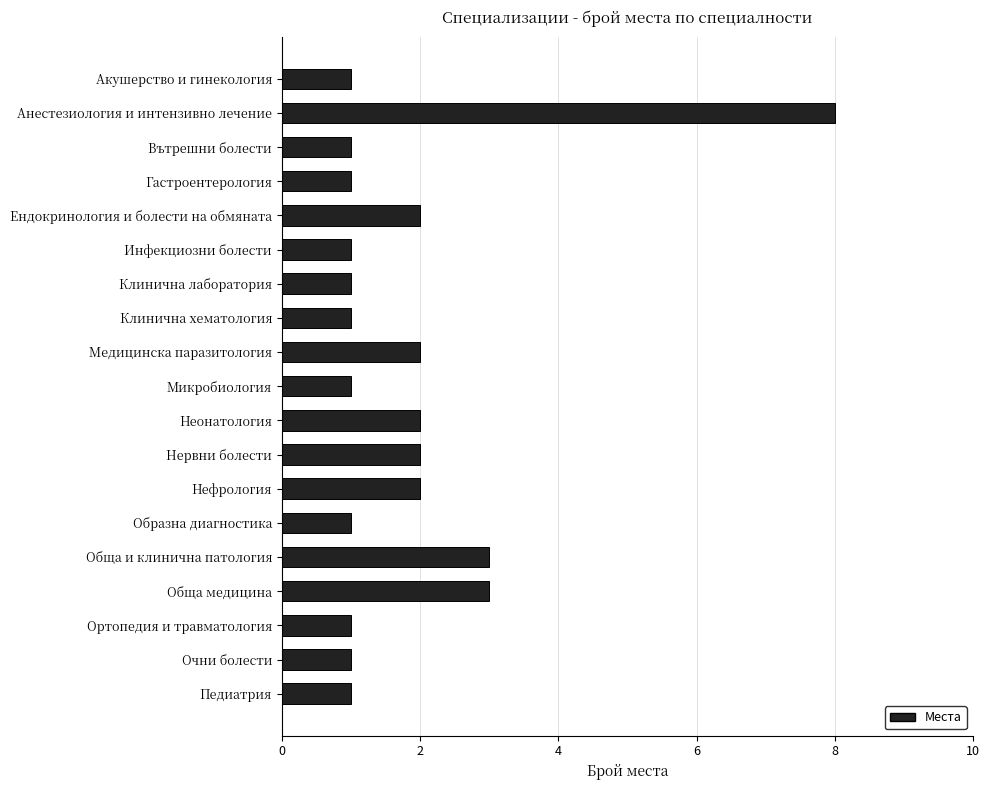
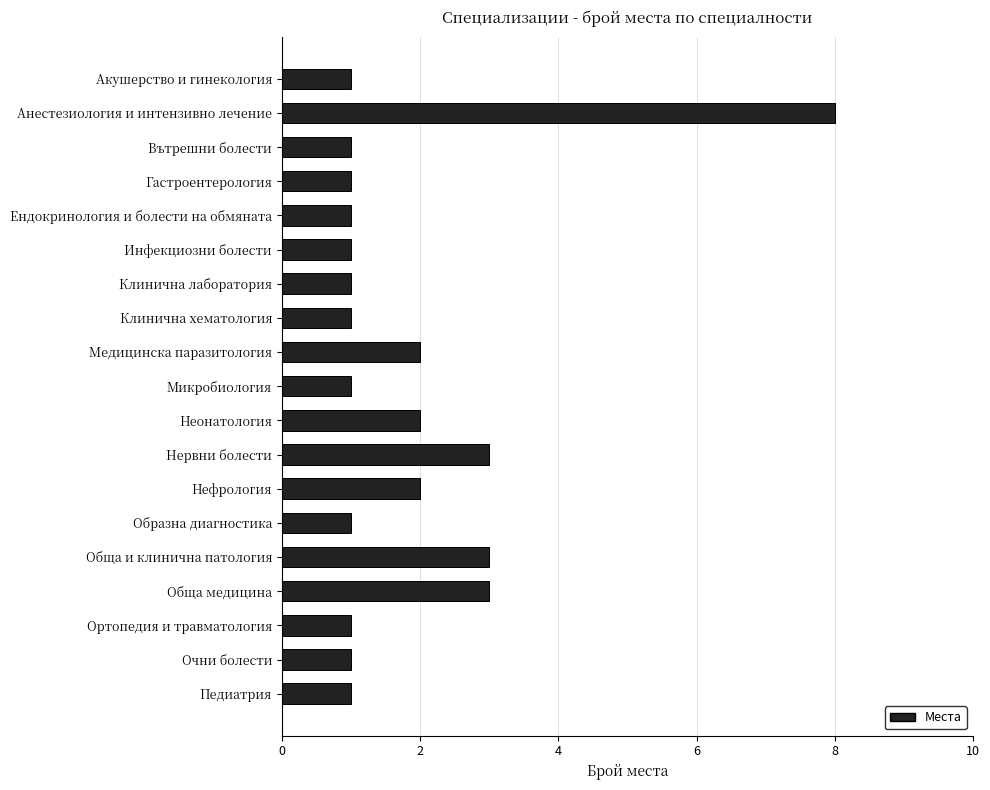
  {
    "Акушерство и гинекология": 1,
    "Анестезиология и интензивно лечение": 8,
    "Вътрешни болести": 1,
    "Гастроентерология": 1,
-   "Ендокринология и болести на обмяната": 2,
+   "Ендокринология и болести на обмяната": 1,
    "Инфекциозни болести": 1,
    "Клинична лаборатория": 1,
    "Клинична хематология": 1,
    "Медицинска паразитология": 2,
    "Микробиология": 1,
    "Неонатология": 2,
-   "Нервни болести": 2,
+   "Нервни болести": 3,
    "Нефрология": 2,
    "Образна диагностика": 1,
    "Обща и клинична патология": 3,
    "Обща медицина": 3,
    "Ортопедия и травматология": 1,
    "Очни болести": 1,
    "Педиатрия": 1
  }
